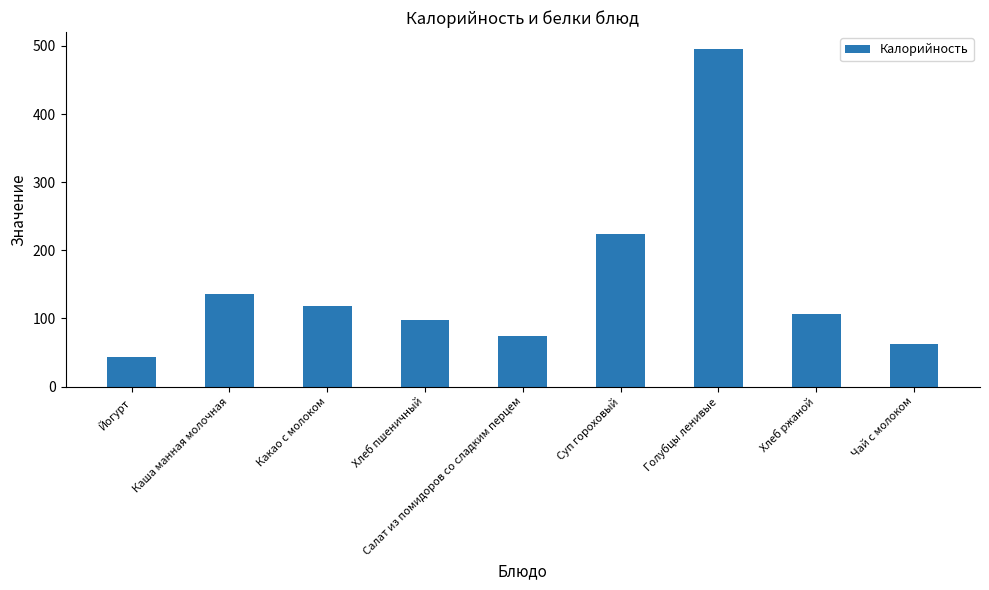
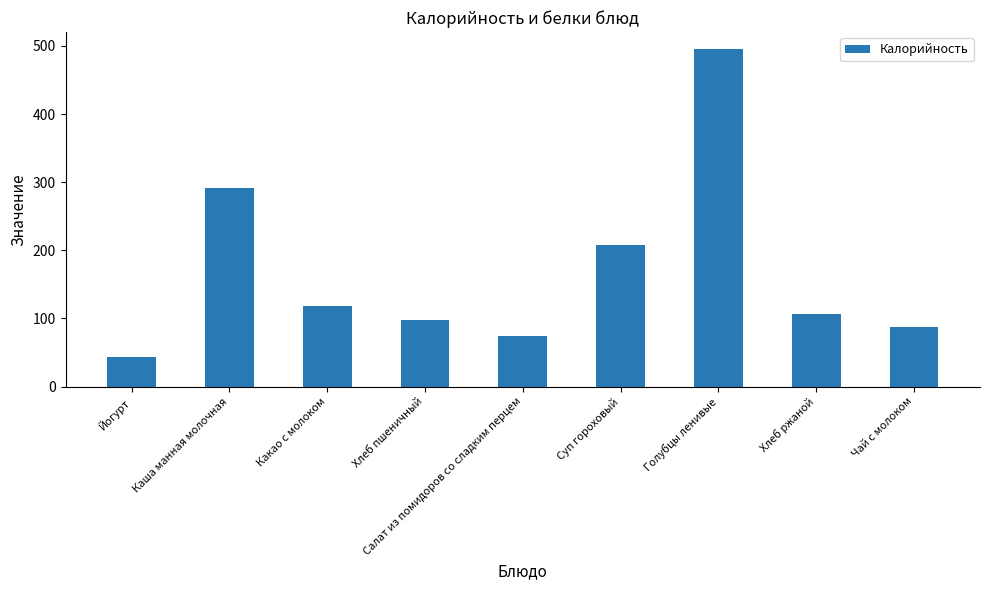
  {
    "Йогурт": 40,
-   "Каша манная молочная": 140,
+   "Каша манная молочная": 290,
    "Какао с молоком": 120,
    "Хлеб пшеничный": 100,
    "Салат из помидоров со сладким перцем": 70,
-   "Суп гороховый": 220,
+   "Суп гороховый": 210,
    "Голубцы ленивые": 500,
    "Хлеб ржаной": 110,
-   "Чай с молоком": 60
+   "Чай с молоком": 90
  }
